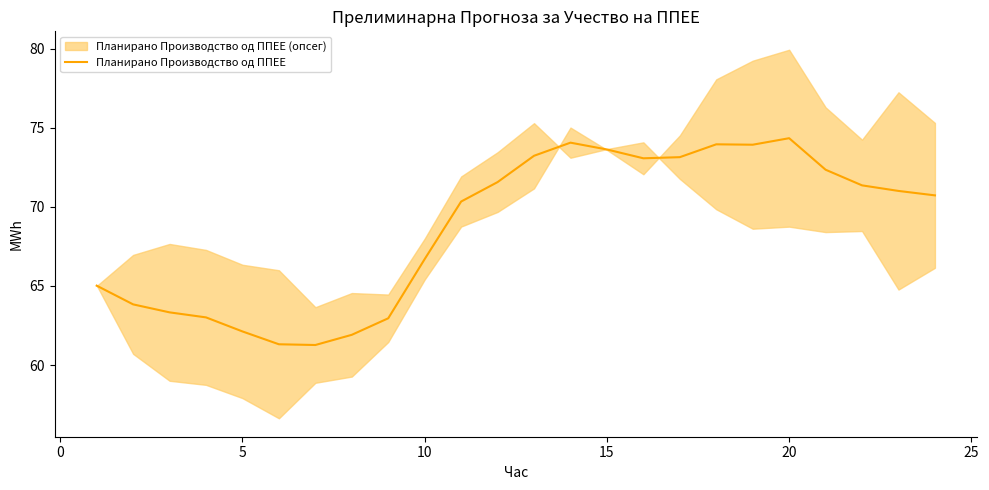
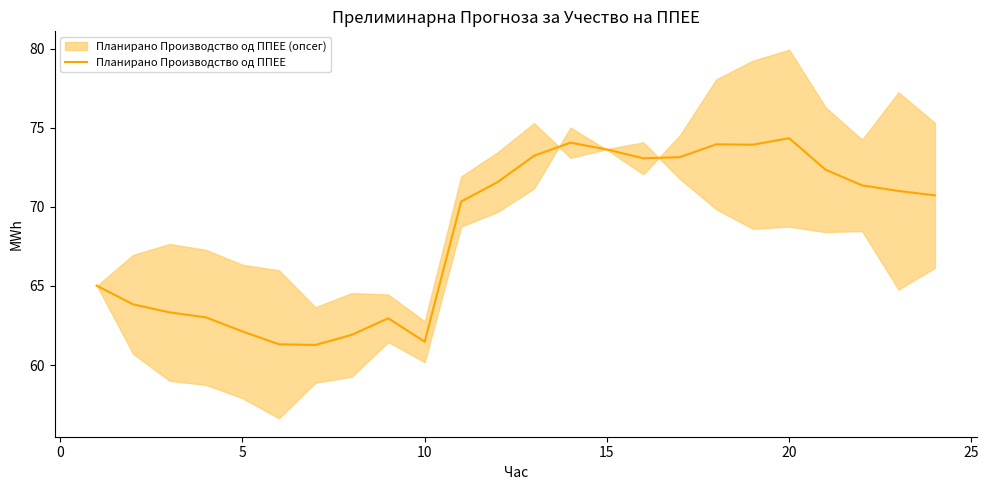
  {
    "Планирано Производство од ППЕЕ": {
      "5": 62.1,
-     "10": 66.7,
+     "10": 61.5,
      "20": 74.4
    }
  }
